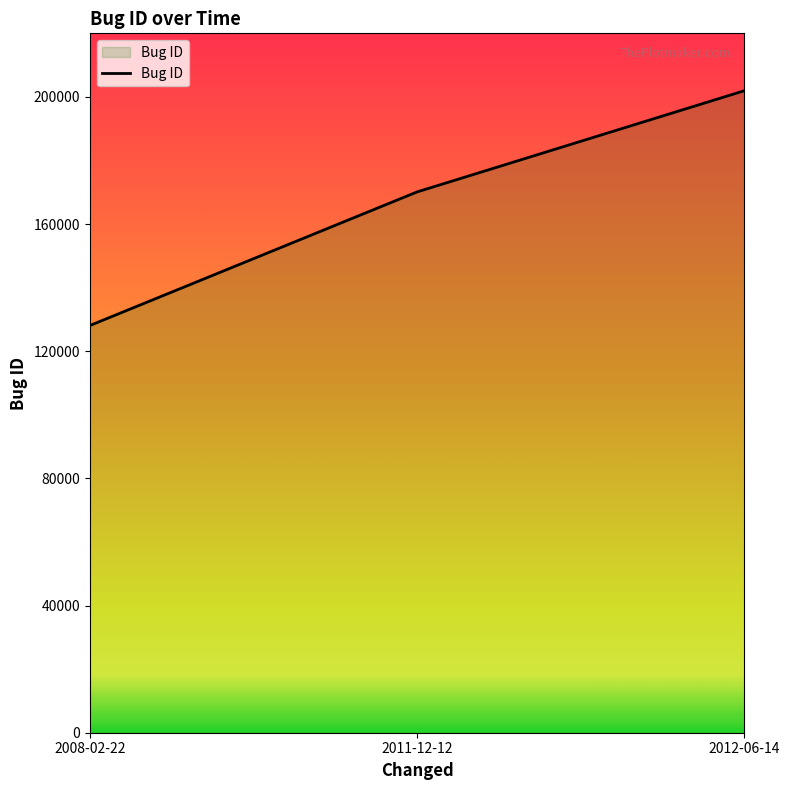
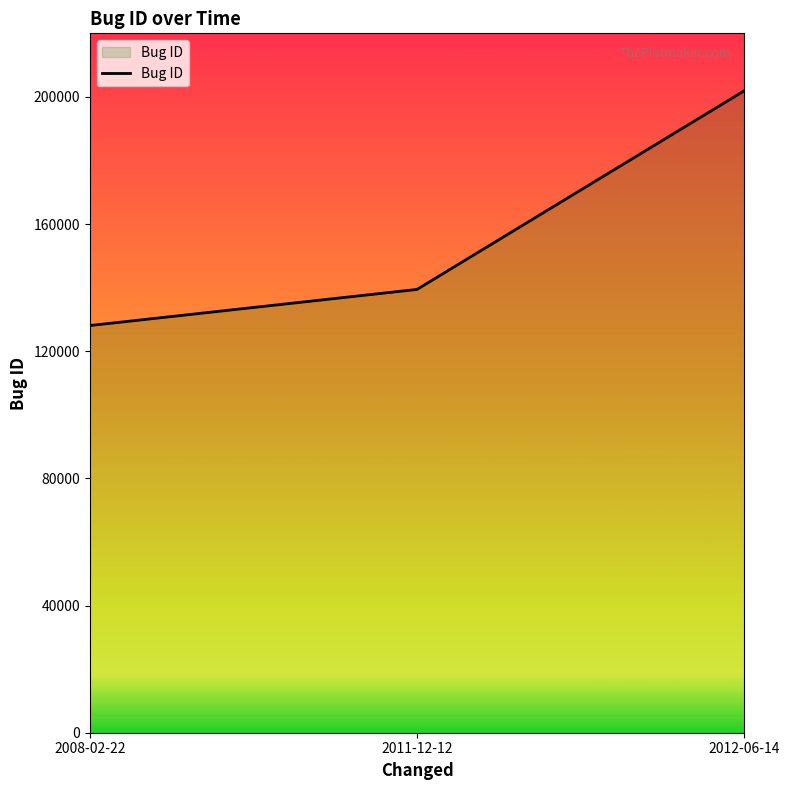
  {
    "2008-02-22": 128000,
-   "2011-12-12": 170000,
+   "2011-12-12": 139000,
    "2012-06-14": 202000
  }
